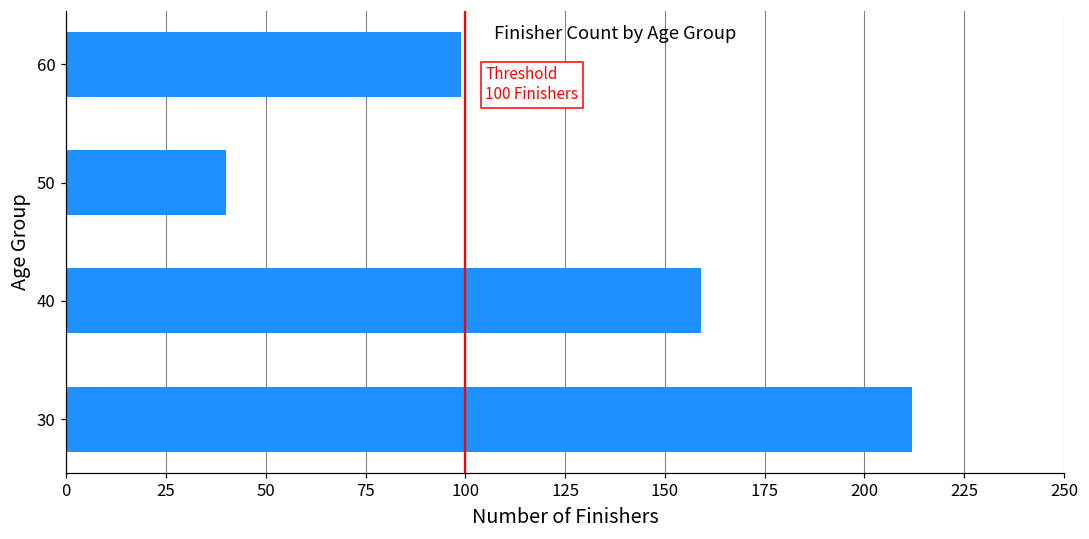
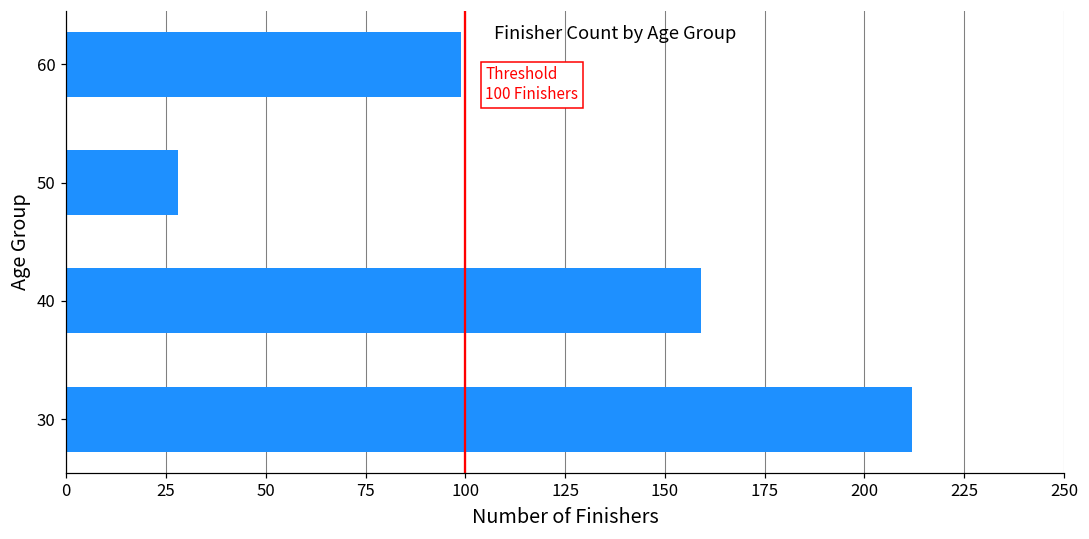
  {
-   "50": 40,
+   "50": 28,
    "40": 159,
    "30": 212
  }
